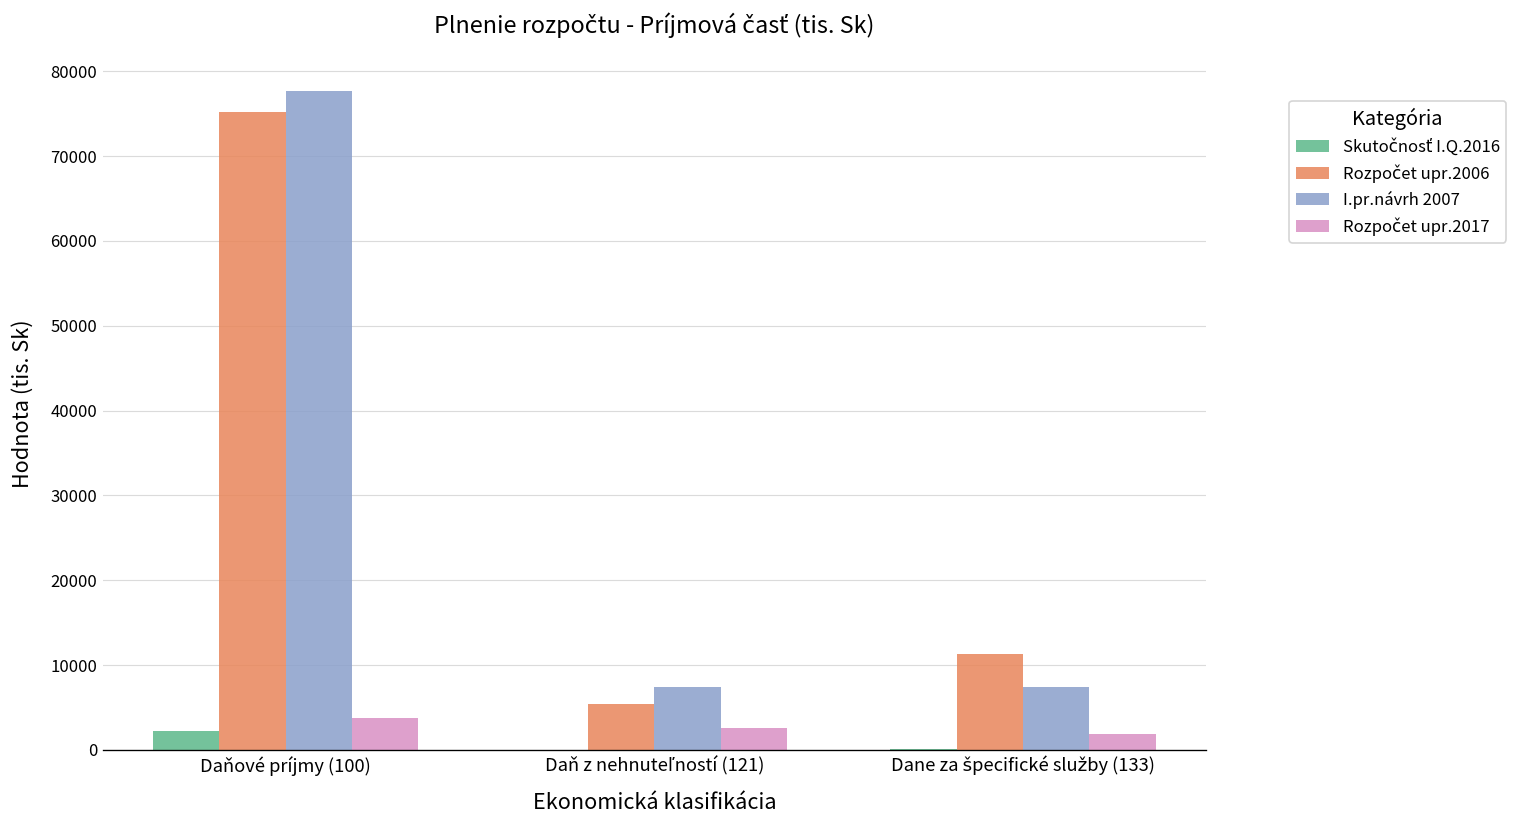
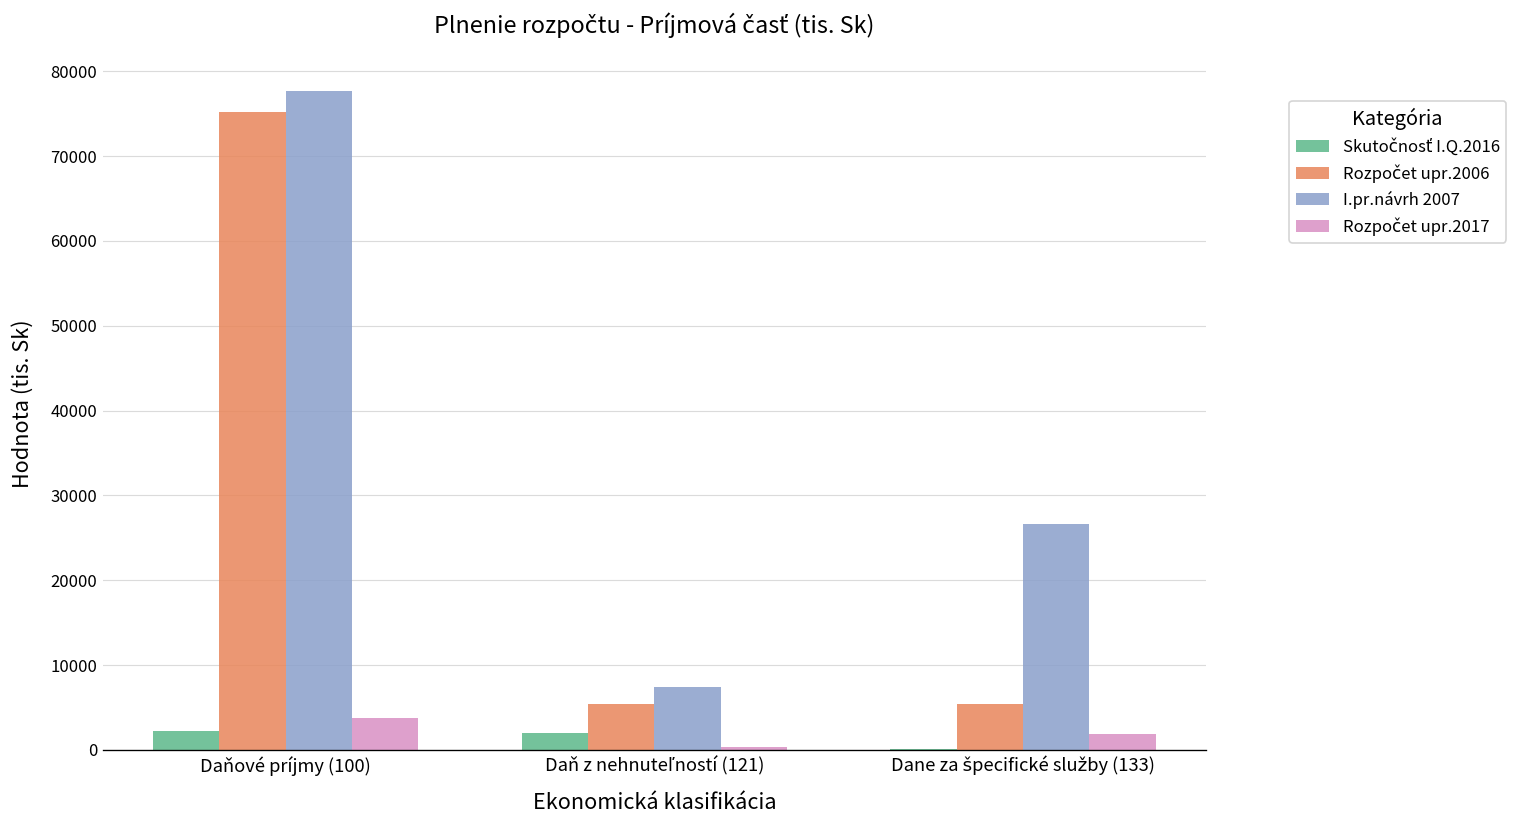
  {
    "Skutočnosť I.Q.2016": {
      "Daňové príjmy (100)": 2000,
-     "Daň z nehnuteľností (121)": 0
+     "Daň z nehnuteľností (121)": 2000
    },
    "Rozpočet upr.2006": {
      "Daňové príjmy (100)": 75000,
      "Daň z nehnuteľností (121)": 5000,
-     "Dane za špecifické služby (133)": 11000
+     "Dane za špecifické služby (133)": 5000
    },
    "I.pr.návrh 2007": {
      "Daňové príjmy (100)": 78000,
      "Daň z nehnuteľností (121)": 7000,
-     "Dane za špecifické služby (133)": 7000
+     "Dane za špecifické služby (133)": 27000
    },
    "Rozpočet upr.2017": {
      "Daňové príjmy (100)": 4000,
-     "Daň z nehnuteľností (121)": 3000,
+     "Daň z nehnuteľností (121)": 0,
      "Dane za špecifické služby (133)": 2000
    }
  }
